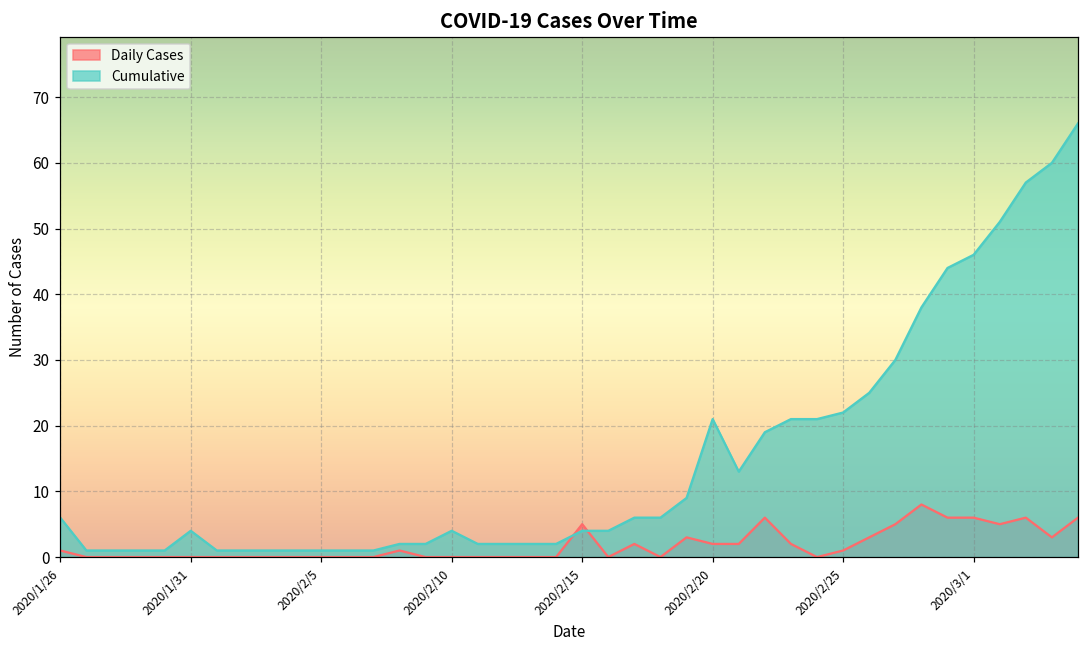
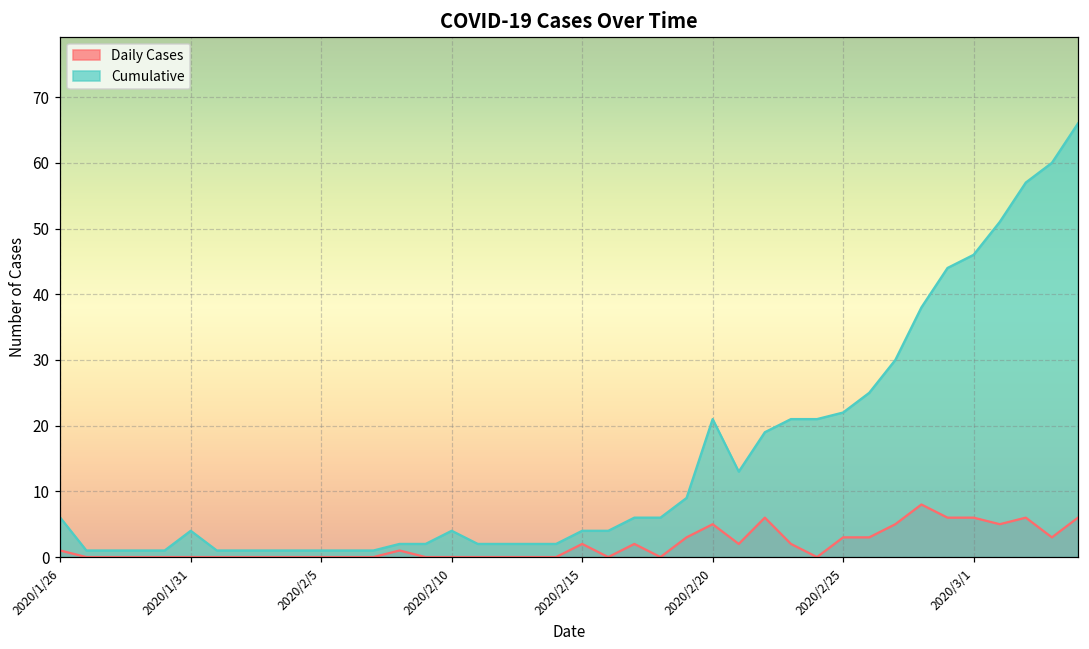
  {
    "Daily Cases": {
      "2020/1/26": 1,
      "2020/1/31": 0,
      "2020/2/5": 0,
      "2020/2/10": 0,
-     "2020/2/15": 5,
-     "2020/2/20": 2,
-     "2020/2/25": 1,
+     "2020/2/15": 2,
+     "2020/2/20": 5,
+     "2020/2/25": 3,
      "2020/3/1": 6
    },
    "Cumulative": {
      "2020/1/26": 6,
      "2020/1/31": 4,
      "2020/2/5": 1,
      "2020/2/10": 4,
      "2020/2/15": 4,
      "2020/2/20": 21,
      "2020/2/25": 22,
      "2020/3/1": 46
    }
  }
